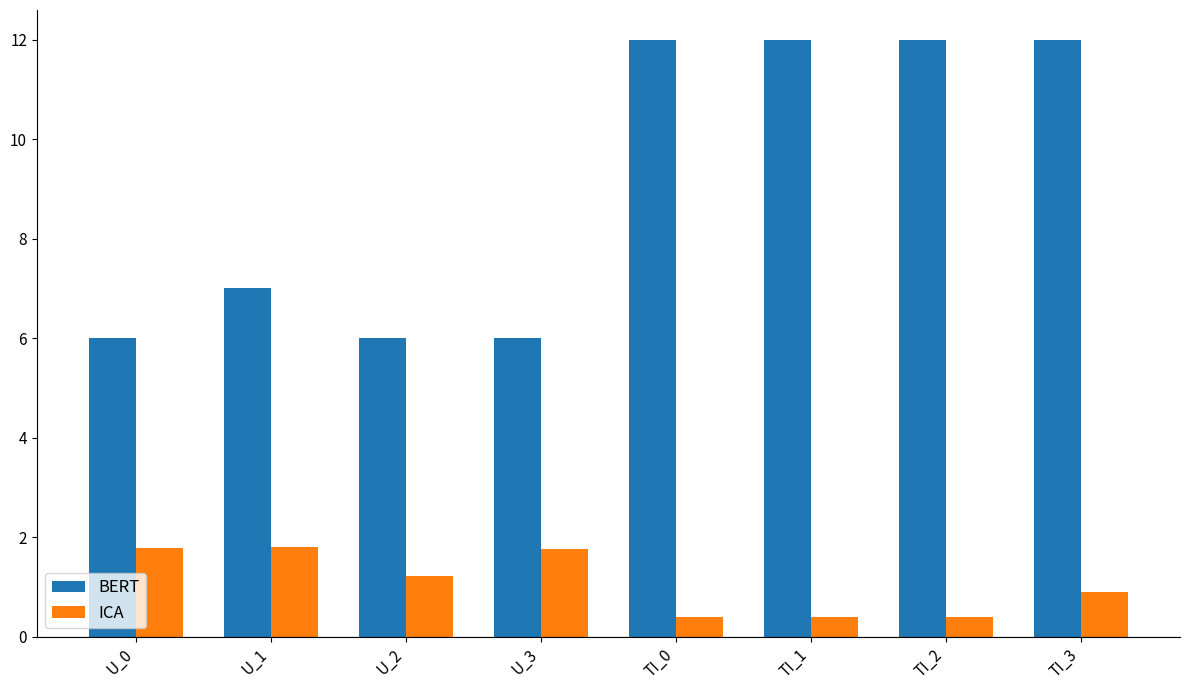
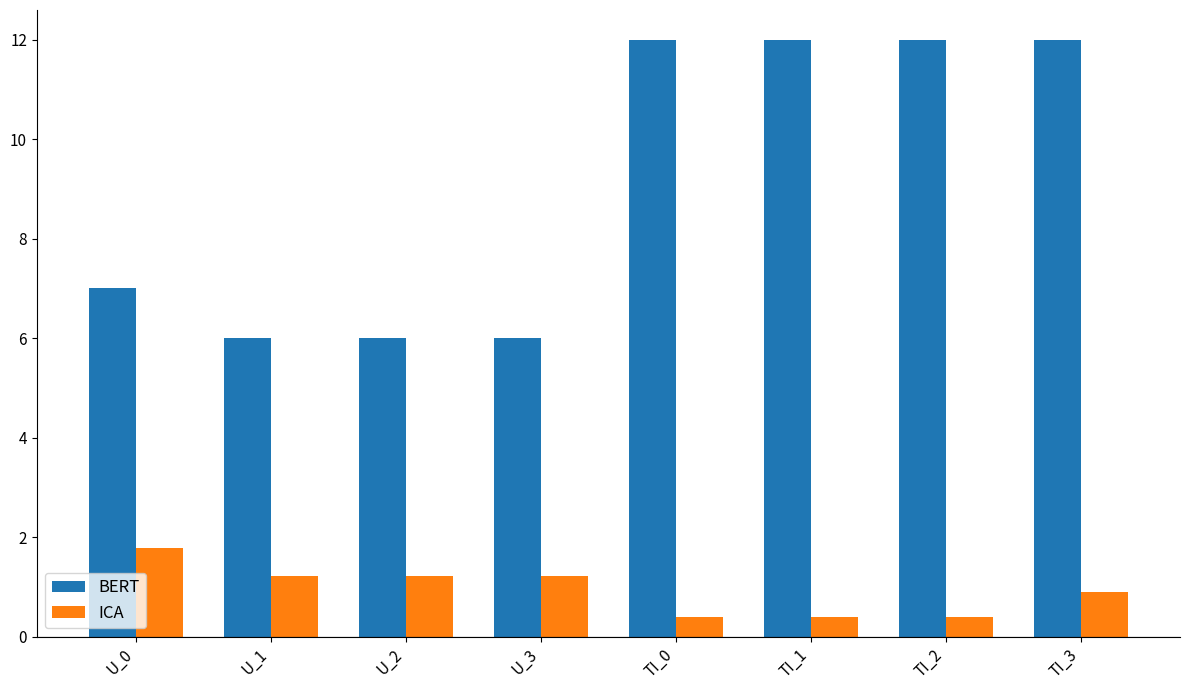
  {
    "BERT": {
-     "U_0": 6,
-     "U_1": 7,
+     "U_0": 7,
+     "U_1": 6,
      "U_2": 6,
      "U_3": 6,
      "TI_0": 12,
      "TI_1": 12,
      "TI_2": 12,
      "TI_3": 12
    },
    "ICA": {
      "U_0": 1.8,
-     "U_1": 1.8,
+     "U_1": 1.2,
      "U_2": 1.2,
-     "U_3": 1.8,
+     "U_3": 1.2,
      "TI_0": 0.4,
      "TI_1": 0.4,
      "TI_2": 0.4,
      "TI_3": 0.9
    }
  }
